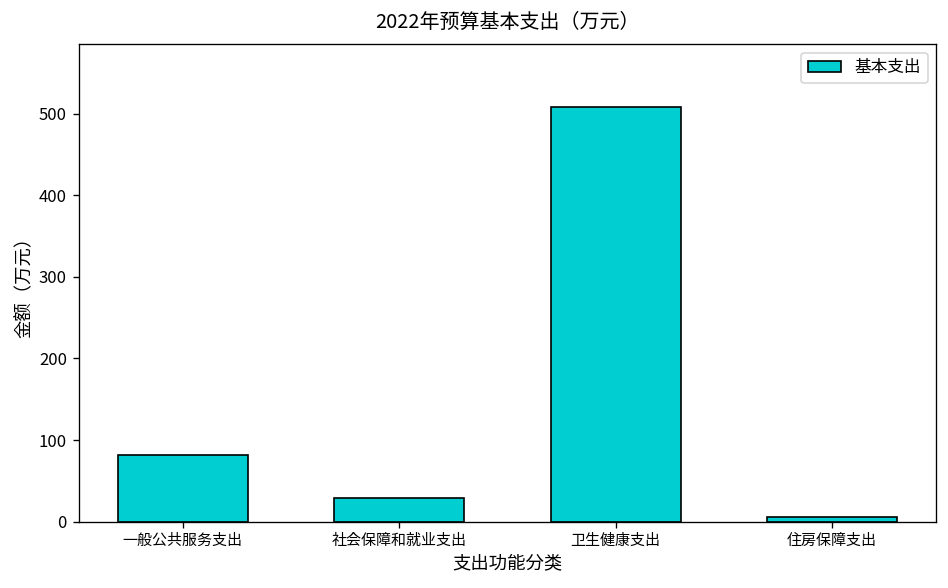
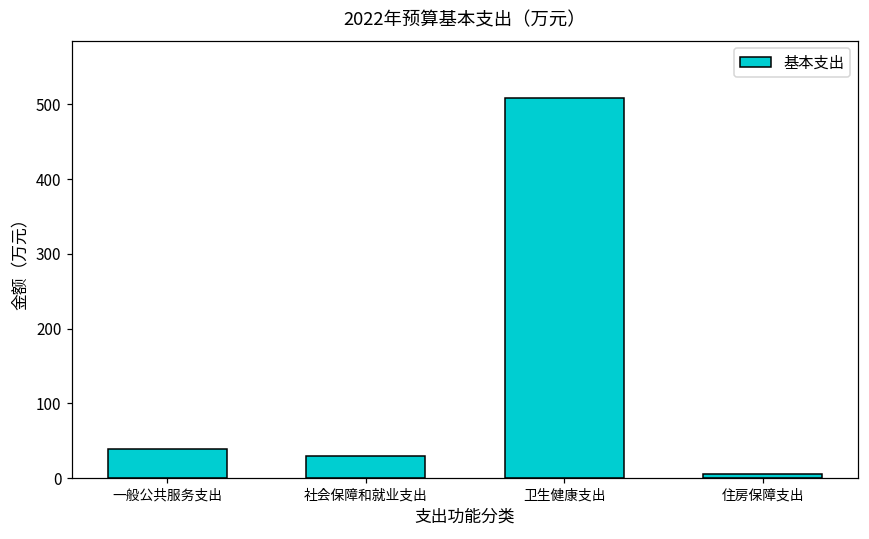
  {
-   "一般公共服务支出": 80,
+   "一般公共服务支出": 40,
    "社会保障和就业支出": 30,
    "卫生健康支出": 510,
    "住房保障支出": 10
  }
